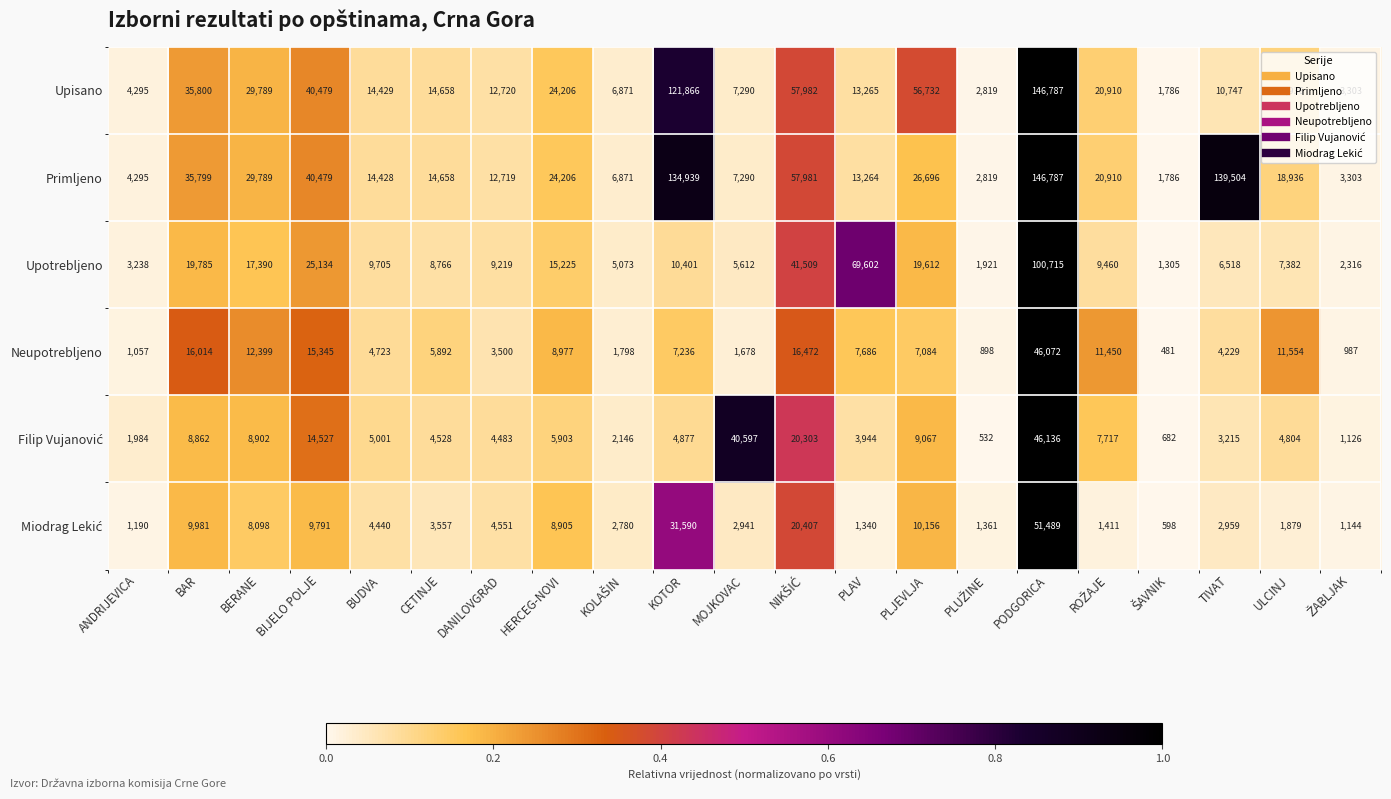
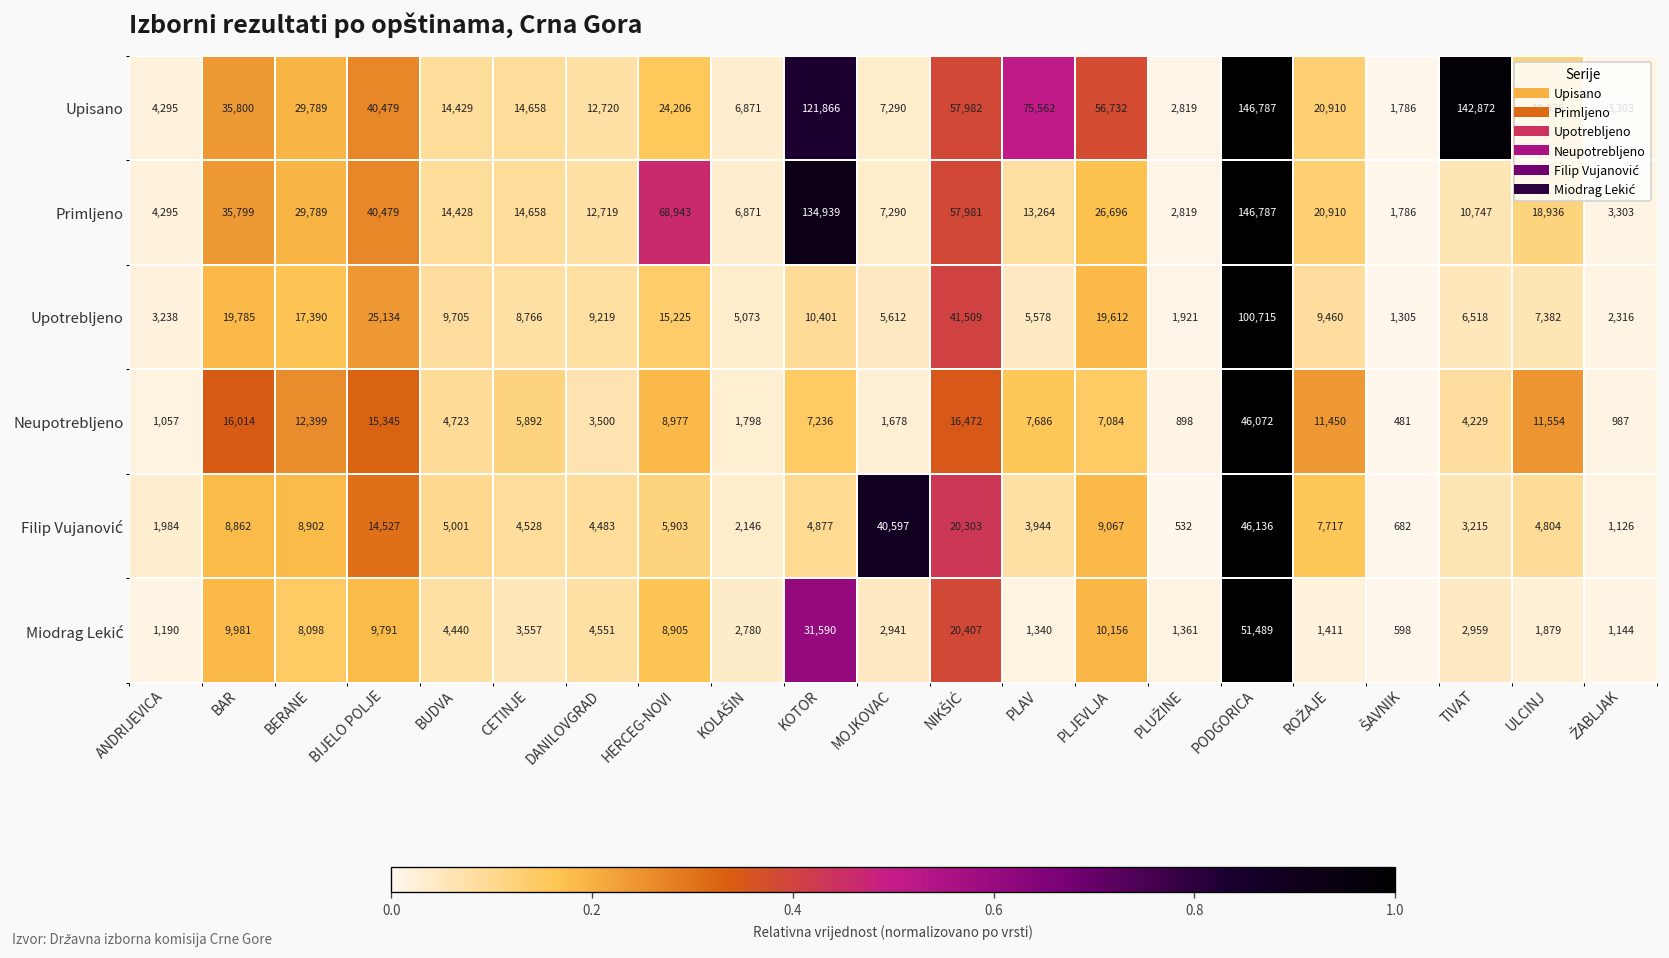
  {
    "Upisano": {
      "ANDRIJEVICA": "4,295",
      "BAR": "35,800",
      "BERANE": "29,789",
      "BIJELO POLJE": "40,479",
      "BUDVA": "14,429",
      "CETINJE": "14,658",
      "DANILOVGRAD": "12,720",
      "HERCEG-NOVI": "24,206",
      "KOLAŠIN": "6,871",
      "KOTOR": "121,866",
      "MOJKOVAC": "7,290",
      "NIKŠIĆ": "57,982",
-     "PLAV": "13,265",
+     "PLAV": "75,562",
      "PLJEVLJA": "56,732",
      "PLUŽINE": "2,819",
      "PODGORICA": "146,787",
      "ROŽAJE": "20,910",
      "ŠAVNIK": "1,786",
-     "TIVAT": "10,747"
+     "TIVAT": "142,872"
    },
    "Primljeno": {
      "ANDRIJEVICA": "4,295",
      "BAR": "35,799",
      "BERANE": "29,789",
      "BIJELO POLJE": "40,479",
      "BUDVA": "14,428",
      "CETINJE": "14,658",
      "DANILOVGRAD": "12,719",
-     "HERCEG-NOVI": "24,206",
+     "HERCEG-NOVI": "68,943",
      "KOLAŠIN": "6,871",
      "KOTOR": "134,939",
      "MOJKOVAC": "7,290",
      "NIKŠIĆ": "57,981",
      "PLAV": "13,264",
      "PLJEVLJA": "26,696",
      "PLUŽINE": "2,819",
      "PODGORICA": "146,787",
      "ROŽAJE": "20,910",
      "ŠAVNIK": "1,786",
-     "TIVAT": "139,504",
+     "TIVAT": "10,747",
      "ULCINJ": "18,936",
      "ŽABLJAK": "3,303"
    },
    "Upotrebljeno": {
      "ANDRIJEVICA": "3,238",
      "BAR": "19,785",
      "BERANE": "17,390",
      "BIJELO POLJE": "25,134",
      "BUDVA": "9,705",
      "CETINJE": "8,766",
      "DANILOVGRAD": "9,219",
      "HERCEG-NOVI": "15,225",
      "KOLAŠIN": "5,073",
      "KOTOR": "10,401",
      "MOJKOVAC": "5,612",
      "NIKŠIĆ": "41,509",
-     "PLAV": "69,602",
+     "PLAV": "5,578",
      "PLJEVLJA": "19,612",
      "PLUŽINE": "1,921",
      "PODGORICA": "100,715",
      "ROŽAJE": "9,460",
      "ŠAVNIK": "1,305",
      "TIVAT": "6,518",
      "ULCINJ": "7,382",
      "ŽABLJAK": "2,316"
    },
    "Neupotrebljeno": {
      "ANDRIJEVICA": "1,057",
      "BAR": "16,014",
      "BERANE": "12,399",
      "BIJELO POLJE": "15,345",
      "BUDVA": "4,723",
      "CETINJE": "5,892",
      "DANILOVGRAD": "3,500",
      "HERCEG-NOVI": "8,977",
      "KOLAŠIN": "1,798",
      "KOTOR": "7,236",
      "MOJKOVAC": "1,678",
      "NIKŠIĆ": "16,472",
      "PLAV": "7,686",
      "PLJEVLJA": "7,084",
      "PLUŽINE": "898",
      "PODGORICA": "46,072",
      "ROŽAJE": "11,450",
      "ŠAVNIK": "481",
      "TIVAT": "4,229",
      "ULCINJ": "11,554",
      "ŽABLJAK": "987"
    },
    "Filip Vujanović": {
      "ANDRIJEVICA": "1,984",
      "BAR": "8,862",
      "BERANE": "8,902",
      "BIJELO POLJE": "14,527",
      "BUDVA": "5,001",
      "CETINJE": "4,528",
      "DANILOVGRAD": "4,483",
      "HERCEG-NOVI": "5,903",
      "KOLAŠIN": "2,146",
      "KOTOR": "4,877",
      "MOJKOVAC": "40,597",
      "NIKŠIĆ": "20,303",
      "PLAV": "3,944",
      "PLJEVLJA": "9,067",
      "PLUŽINE": "532",
      "PODGORICA": "46,136",
      "ROŽAJE": "7,717",
      "ŠAVNIK": "682",
      "TIVAT": "3,215",
      "ULCINJ": "4,804",
      "ŽABLJAK": "1,126"
    },
    "Miodrag Lekić": {
      "ANDRIJEVICA": "1,190",
      "BAR": "9,981",
      "BERANE": "8,098",
      "BIJELO POLJE": "9,791",
      "BUDVA": "4,440",
      "CETINJE": "3,557",
      "DANILOVGRAD": "4,551",
      "HERCEG-NOVI": "8,905",
      "KOLAŠIN": "2,780",
      "KOTOR": "31,590",
      "MOJKOVAC": "2,941",
      "NIKŠIĆ": "20,407",
      "PLAV": "1,340",
      "PLJEVLJA": "10,156",
      "PLUŽINE": "1,361",
      "PODGORICA": "51,489",
      "ROŽAJE": "1,411",
      "ŠAVNIK": "598",
      "TIVAT": "2,959",
      "ULCINJ": "1,879",
      "ŽABLJAK": "1,144"
    }
  }
